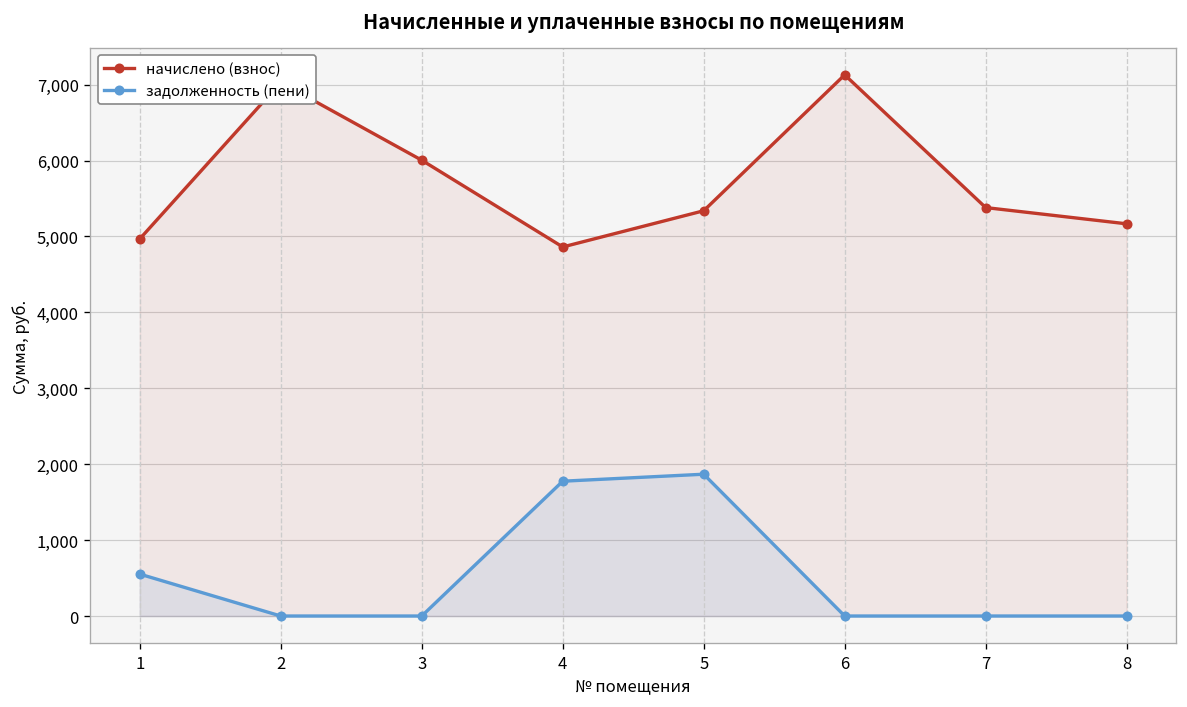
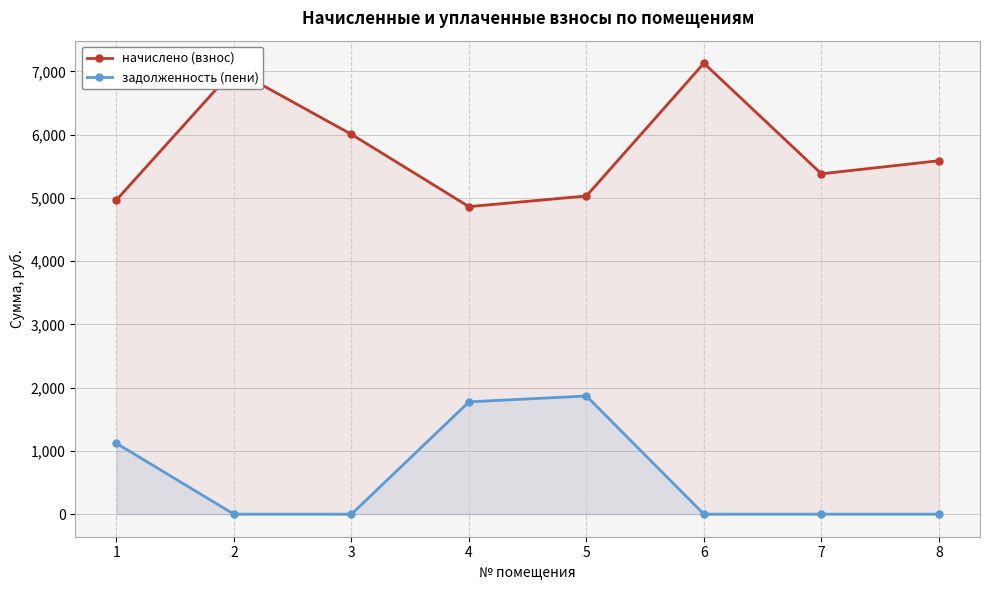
  {
    "начислено (взнос)": {
      "1": "5,000",
      "3": "6,000",
      "4": "4,900",
-     "5": "5,300",
+     "5": "5,000",
      "6": "7,100",
      "7": "5,400",
-     "8": "5,200"
+     "8": "5,600"
    },
    "задолженность (пени)": {
-     "1": "600",
+     "1": "1,100",
      "2": "0",
      "3": "0",
      "4": "1,800",
      "5": "1,900",
      "6": "0",
      "7": "0",
      "8": "0"
    }
  }
